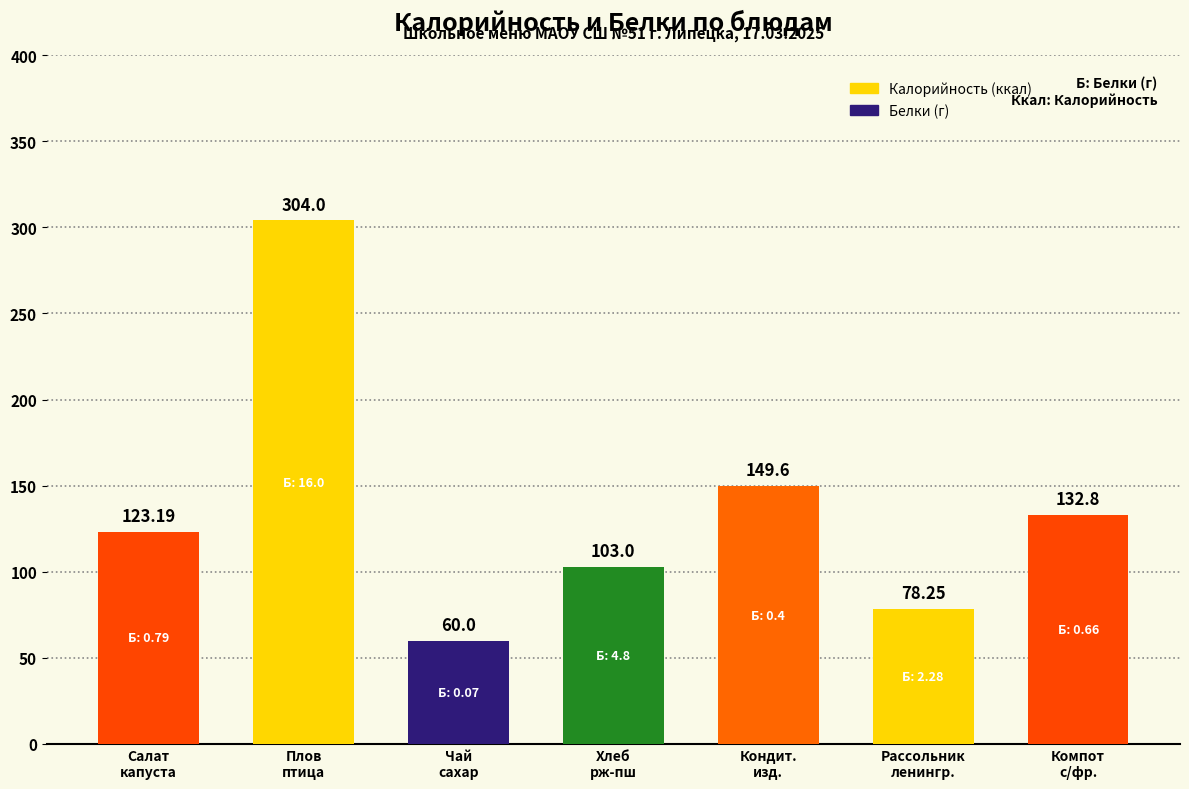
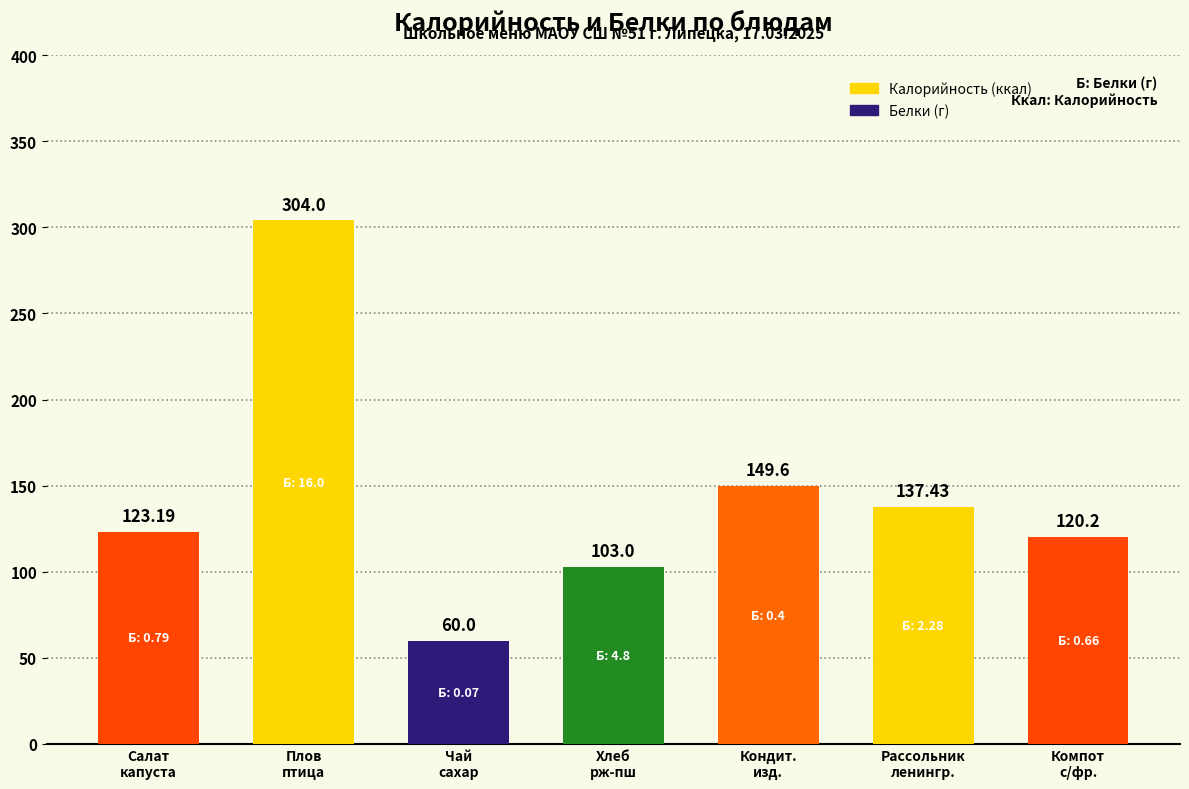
  {
    "Салат капуста": 123.19,
    "Плов птица": 304.0,
    "Чай сахар": 60.0,
    "Хлеб рж-пш": 103.0,
    "Кондит. изд.": 149.6,
-   "Рассольник ленингр.": 78.25,
-   "Компот с/фр.": 132.8
+   "Рассольник ленингр.": 137.43,
+   "Компот с/фр.": 120.2
  }
